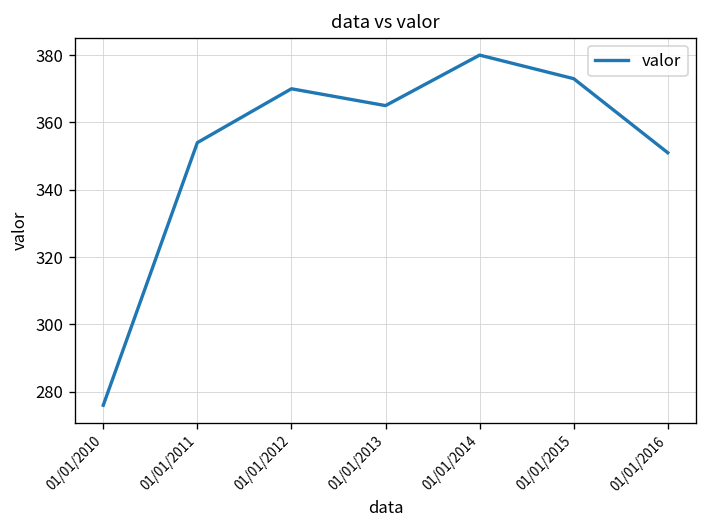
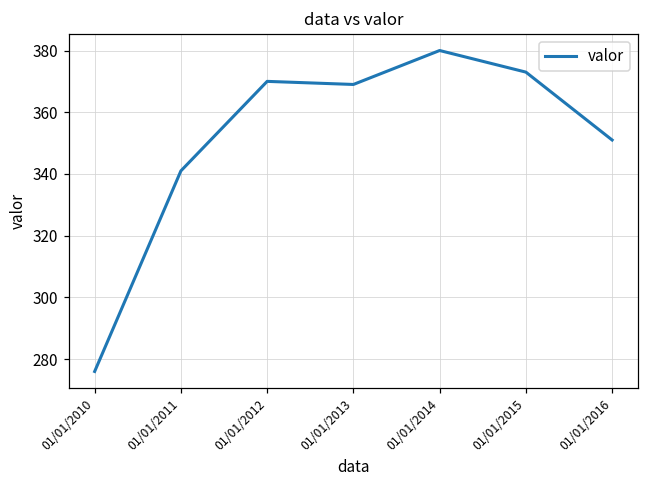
  {
    "01/01/2010": 276,
-   "01/01/2011": 354,
+   "01/01/2011": 341,
    "01/01/2012": 370,
-   "01/01/2013": 365,
+   "01/01/2013": 369,
    "01/01/2014": 380,
    "01/01/2015": 373,
    "01/01/2016": 351
  }
